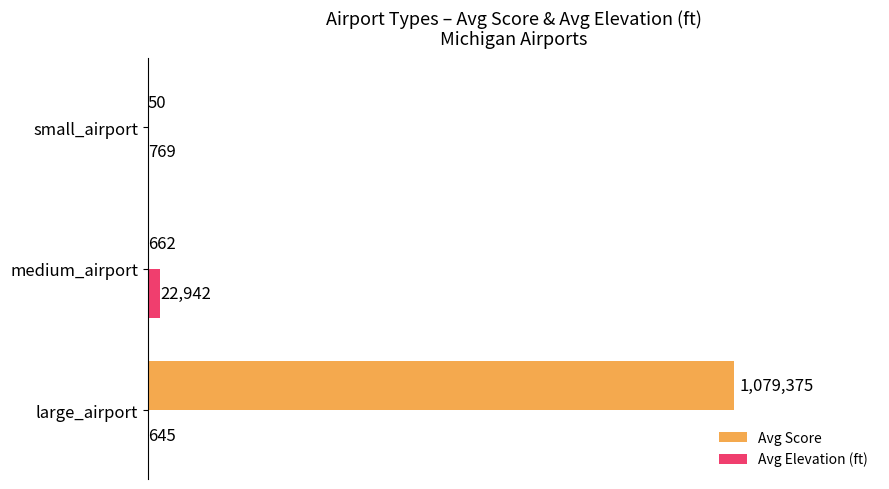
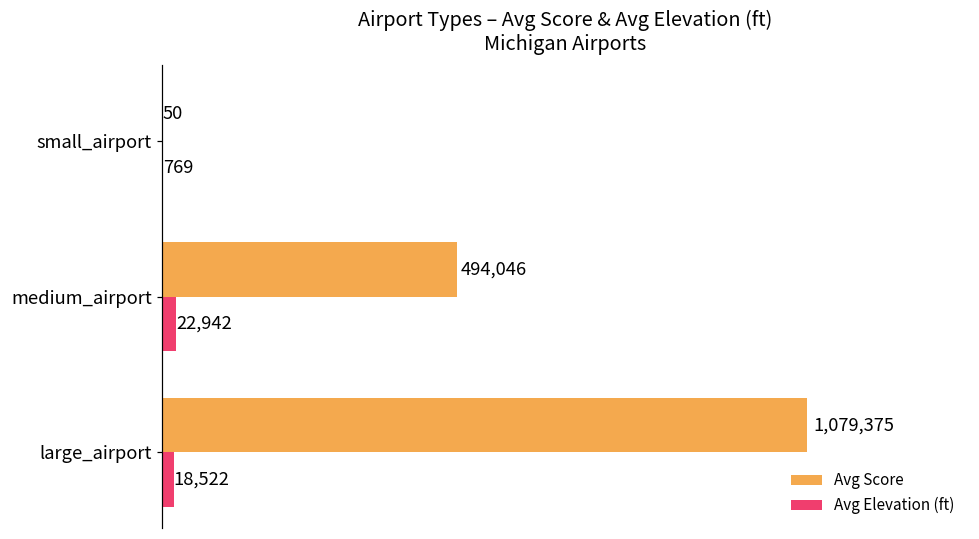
  {
    "Avg Score": {
      "small_airport": "50",
-     "medium_airport": "662",
+     "medium_airport": "494,046",
      "large_airport": "1,079,375"
    },
    "Avg Elevation (ft)": {
      "small_airport": "769",
      "medium_airport": "22,942",
-     "large_airport": "645"
+     "large_airport": "18,522"
    }
  }
